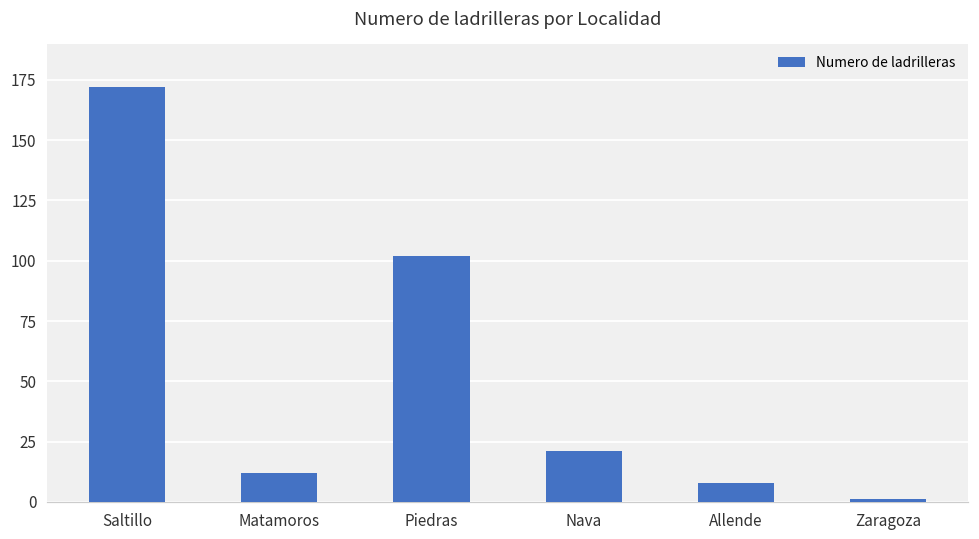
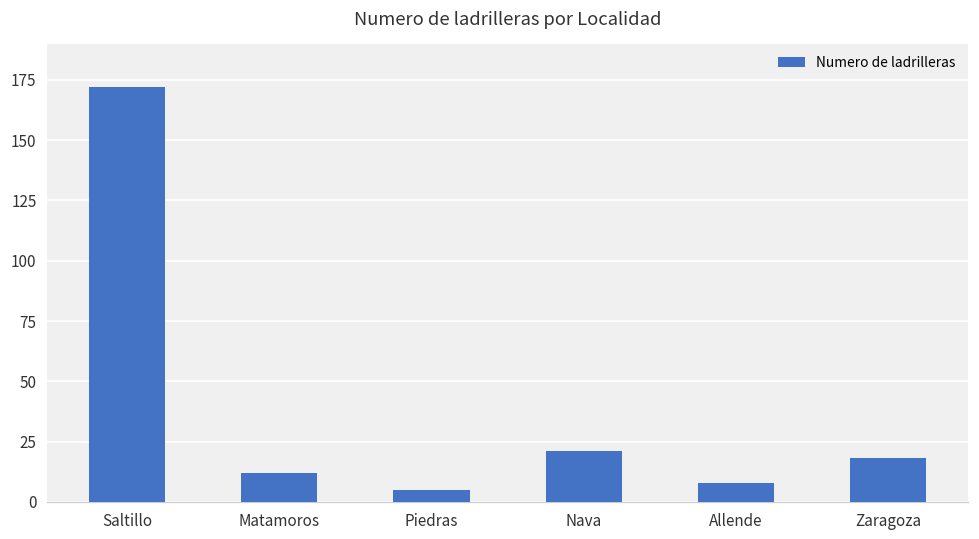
  {
    "Saltillo": 172,
    "Matamoros": 12,
-   "Piedras": 102,
+   "Piedras": 5,
    "Nava": 21,
    "Allende": 8,
-   "Zaragoza": 1
+   "Zaragoza": 18
  }
